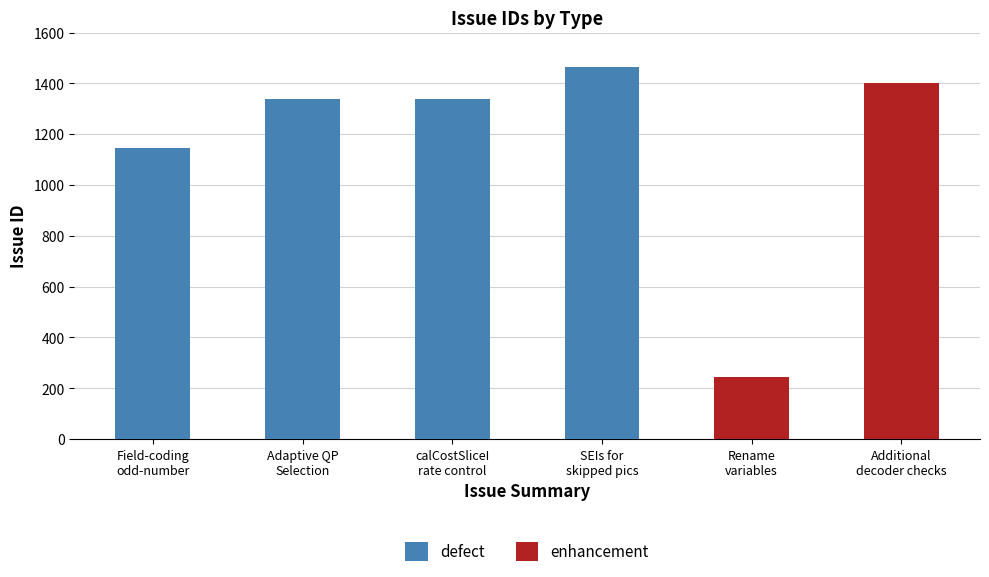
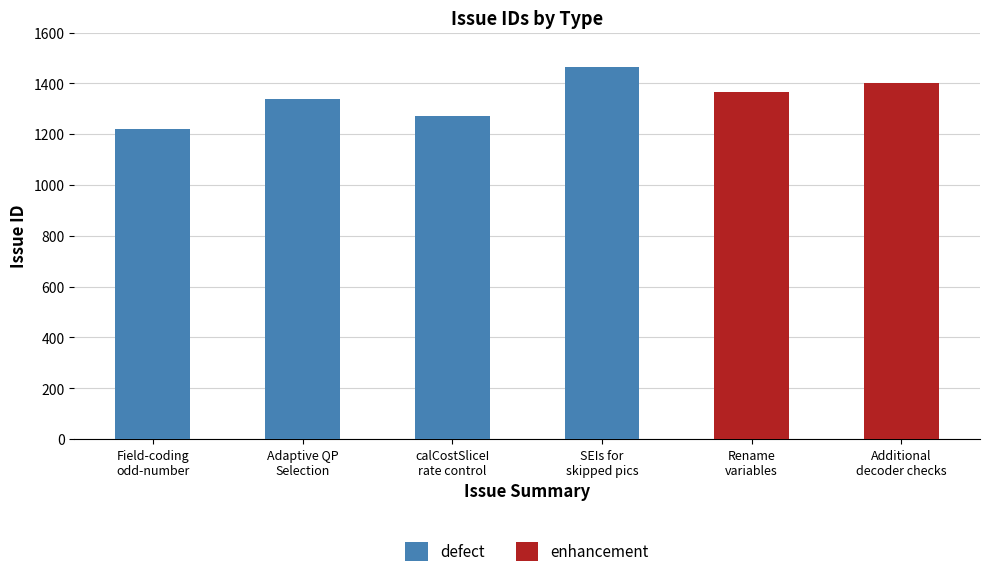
  {
    "defect": {
-     "Field-coding odd-number": 1150,
+     "Field-coding odd-number": 1220,
      "Adaptive QP Selection": 1340,
-     "calCostSliceI rate control": 1340,
+     "calCostSliceI rate control": 1270,
      "SEIs for skipped pics": 1470
    },
    "enhancement": {
-     "Rename variables": 250,
+     "Rename variables": 1370,
      "Additional decoder checks": 1400
    }
  }
